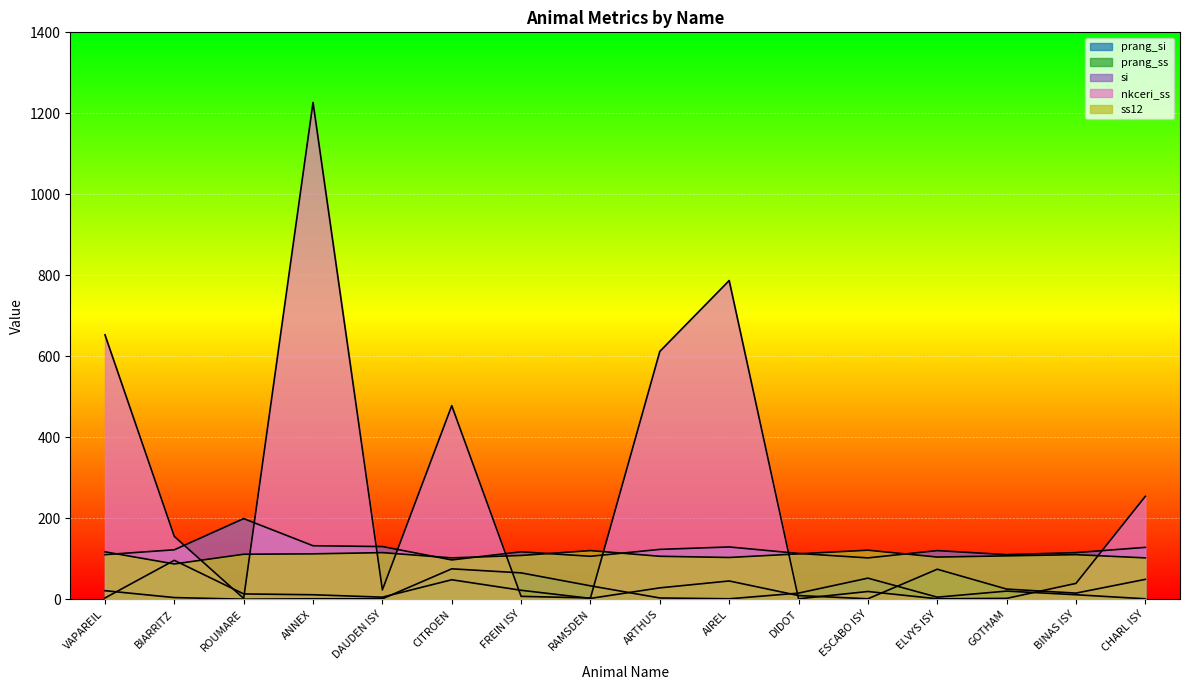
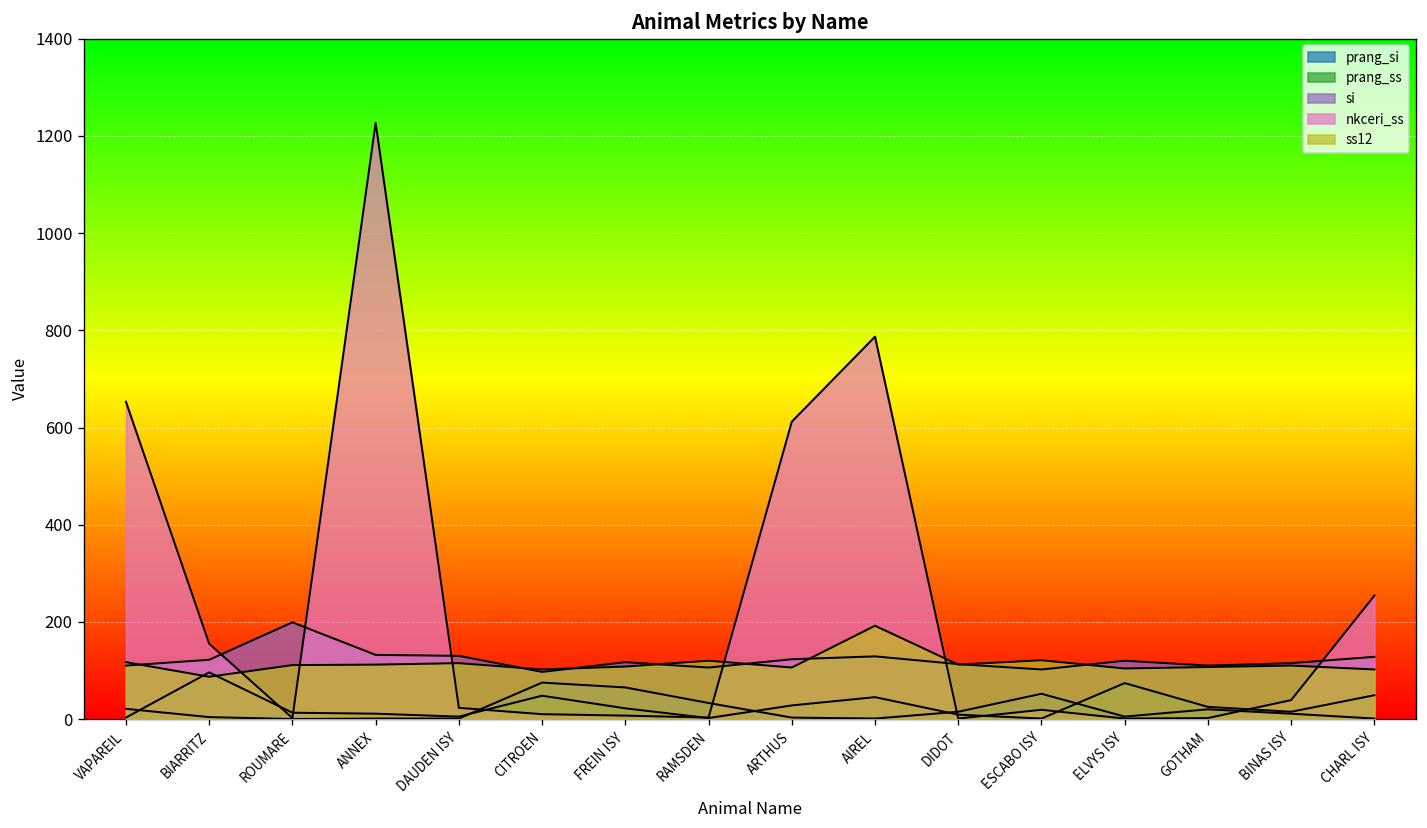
  {
    "prang_si": {
      "VAPAREIL": 20,
      "BIARRITZ": 0,
      "ANNEX": 0,
      "CITROEN": 80,
      "FREIN ISY": 70,
      "RAMSDEN": 30,
      "ARTHUS": 0,
      "AIREL": 0,
      "ESCABO ISY": 50,
      "CHARL ISY": 0
    },
    "prang_ss": {
      "VAPAREIL": 0,
      "BIARRITZ": 100,
      "ROUMARE": 10,
      "ANNEX": 10,
      "CITROEN": 50,
      "FREIN ISY": 20,
      "ARTHUS": 30,
      "AIREL": 50,
      "ESCABO ISY": 0,
      "ELVYS ISY": 70,
      "CHARL ISY": 50
    },
    "si": {
      "VAPAREIL": 110,
      "BIARRITZ": 120,
      "ROUMARE": 200,
      "ANNEX": 130,
      "DAUDEN ISY": 130,
      "FREIN ISY": 120,
      "RAMSDEN": 110,
      "ARTHUS": 120,
      "AIREL": 130,
      "ESCABO ISY": 100,
      "ELVYS ISY": 120,
      "CHARL ISY": 130
    },
    "nkceri_ss": {
      "VAPAREIL": 650,
      "BIARRITZ": 160,
      "ANNEX": 1230,
      "DAUDEN ISY": 20,
-     "CITROEN": 480,
+     "CITROEN": 10,
      "FREIN ISY": 10,
      "ARTHUS": 610,
      "AIREL": 790,
      "DIDOT": 0,
      "ESCABO ISY": 20,
      "GOTHAM": 0,
      "BINAS ISY": 40,
      "CHARL ISY": 250
    },
    "ss12": {
      "VAPAREIL": 120,
      "BIARRITZ": 90,
      "ROUMARE": 110,
      "ANNEX": 110,
      "DAUDEN ISY": 120,
      "FREIN ISY": 110,
      "RAMSDEN": 120,
      "ARTHUS": 110,
-     "AIREL": 100,
+     "AIREL": 190,
      "ESCABO ISY": 120,
      "ELVYS ISY": 100,
      "CHARL ISY": 100
    }
  }
